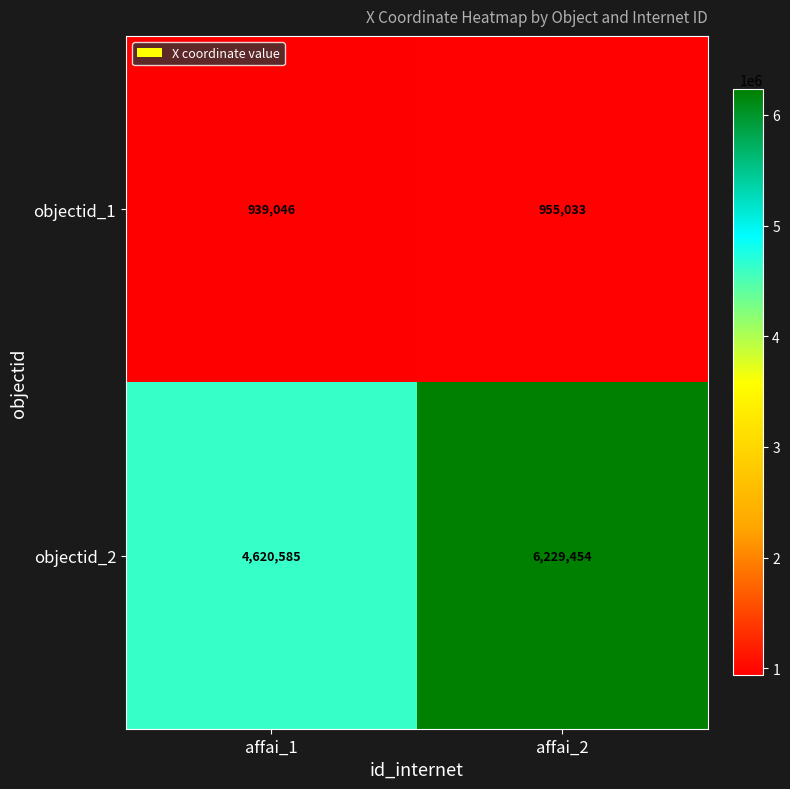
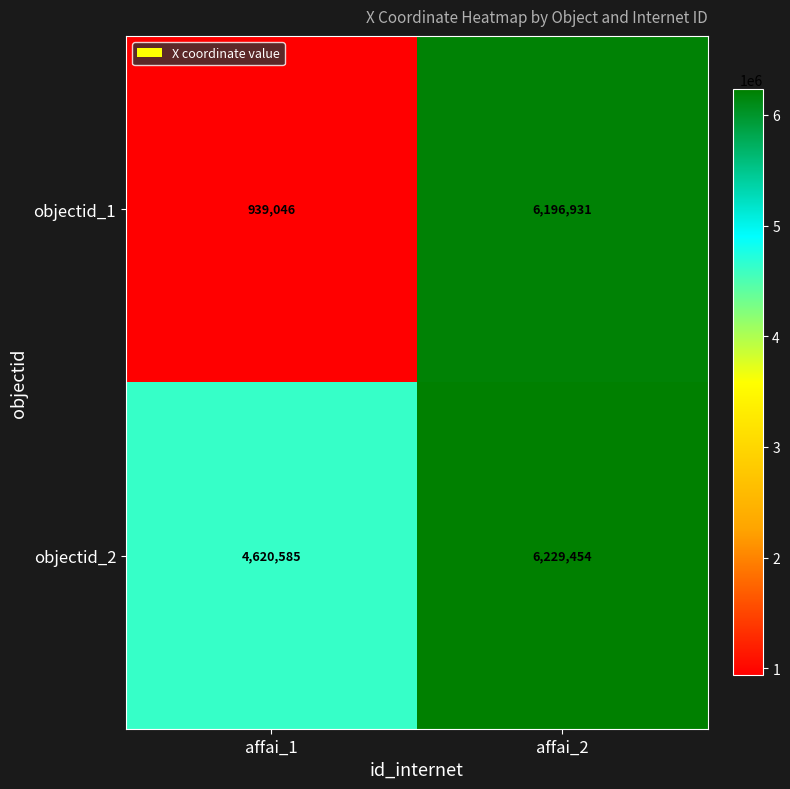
  {
    "objectid_1": {
      "affai_1": "939,046",
-     "affai_2": "955,033"
+     "affai_2": "6,196,931"
    },
    "objectid_2": {
      "affai_1": "4,620,585",
      "affai_2": "6,229,454"
    }
  }
